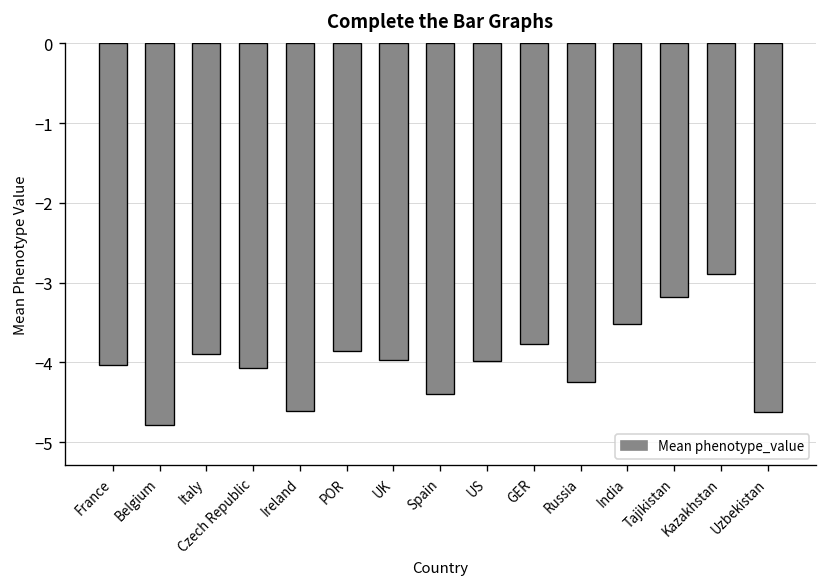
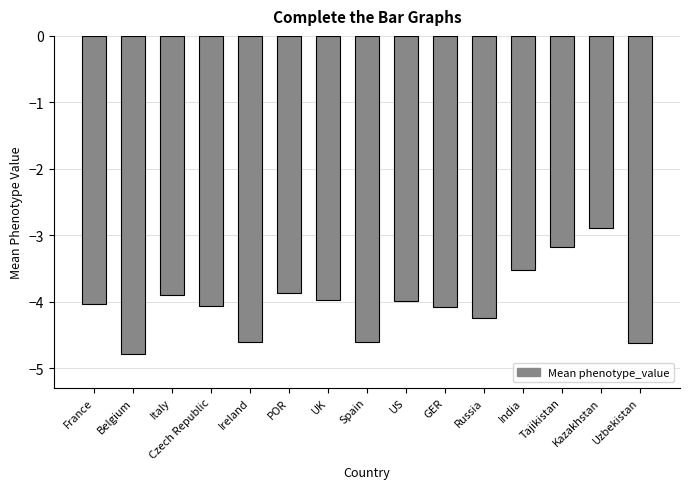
  {
    "France": -4.0,
    "Belgium": -4.8,
    "Italy": -3.9,
    "Czech Republic": -4.1,
    "Ireland": -4.6,
    "POR": -3.9,
    "UK": -4.0,
-   "Spain": -4.4,
+   "Spain": -4.6,
    "US": -4.0,
-   "GER": -3.8,
+   "GER": -4.1,
    "Russia": -4.3,
    "India": -3.5,
    "Tajikistan": -3.2,
    "Kazakhstan": -2.9,
    "Uzbekistan": -4.6
  }
